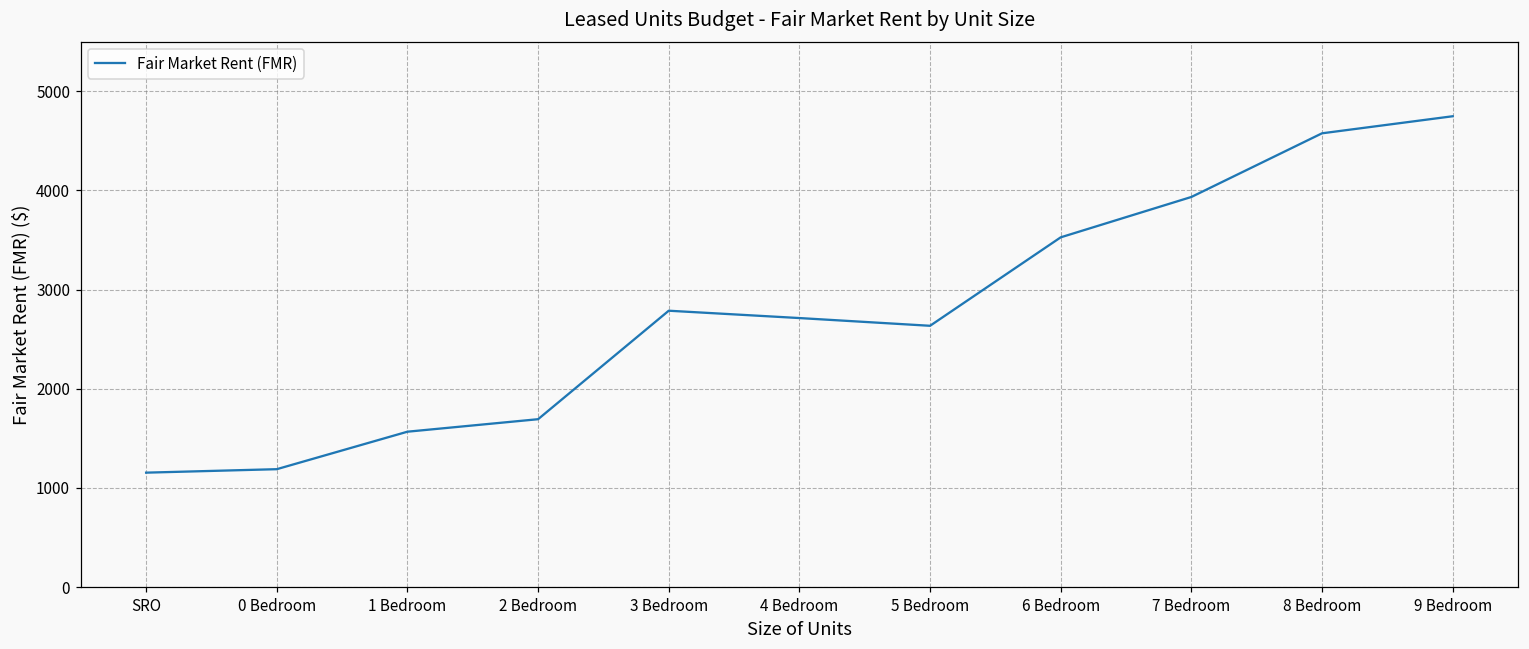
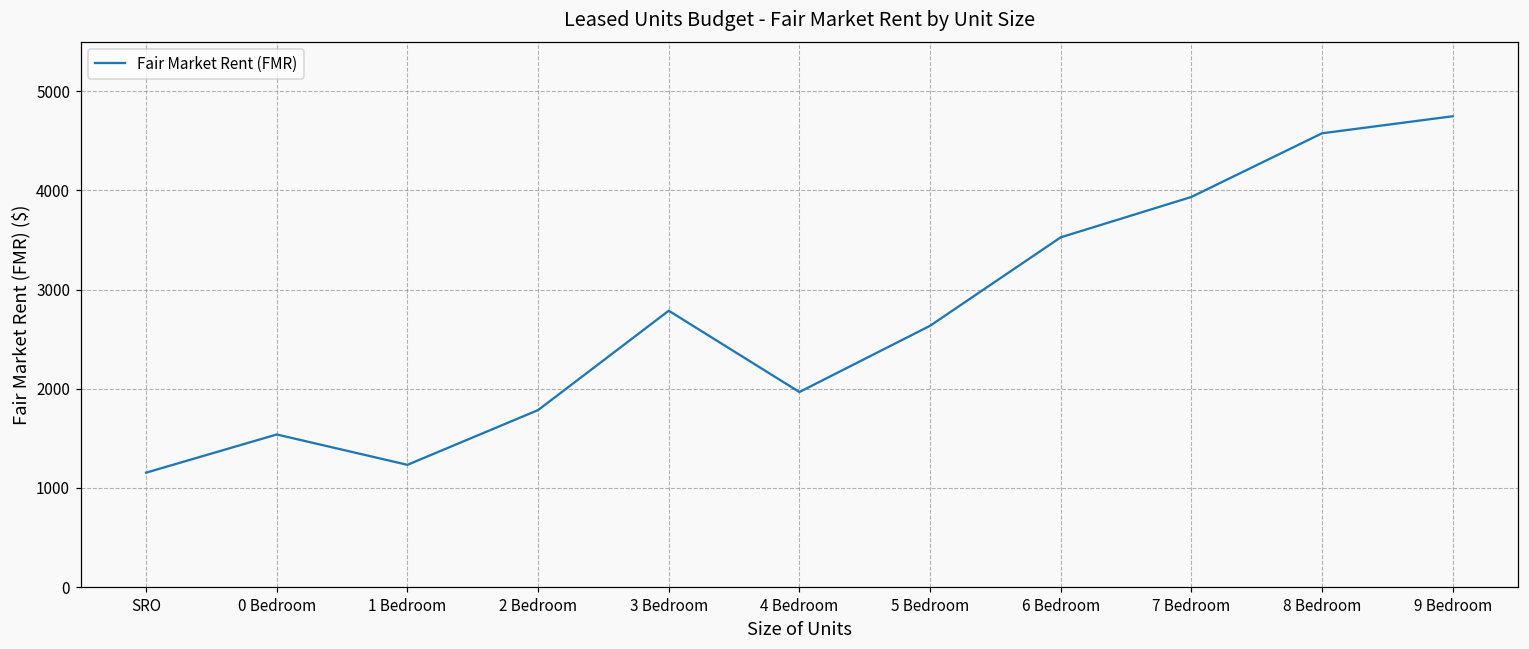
  {
    "SRO": 1200,
-   "0 Bedroom": 1200,
-   "1 Bedroom": 1600,
-   "2 Bedroom": 1700,
+   "0 Bedroom": 1500,
+   "1 Bedroom": 1200,
+   "2 Bedroom": 1800,
    "3 Bedroom": 2800,
-   "4 Bedroom": 2700,
+   "4 Bedroom": 2000,
    "5 Bedroom": 2600,
    "6 Bedroom": 3500,
    "7 Bedroom": 3900,
    "8 Bedroom": 4600,
    "9 Bedroom": 4700
  }
